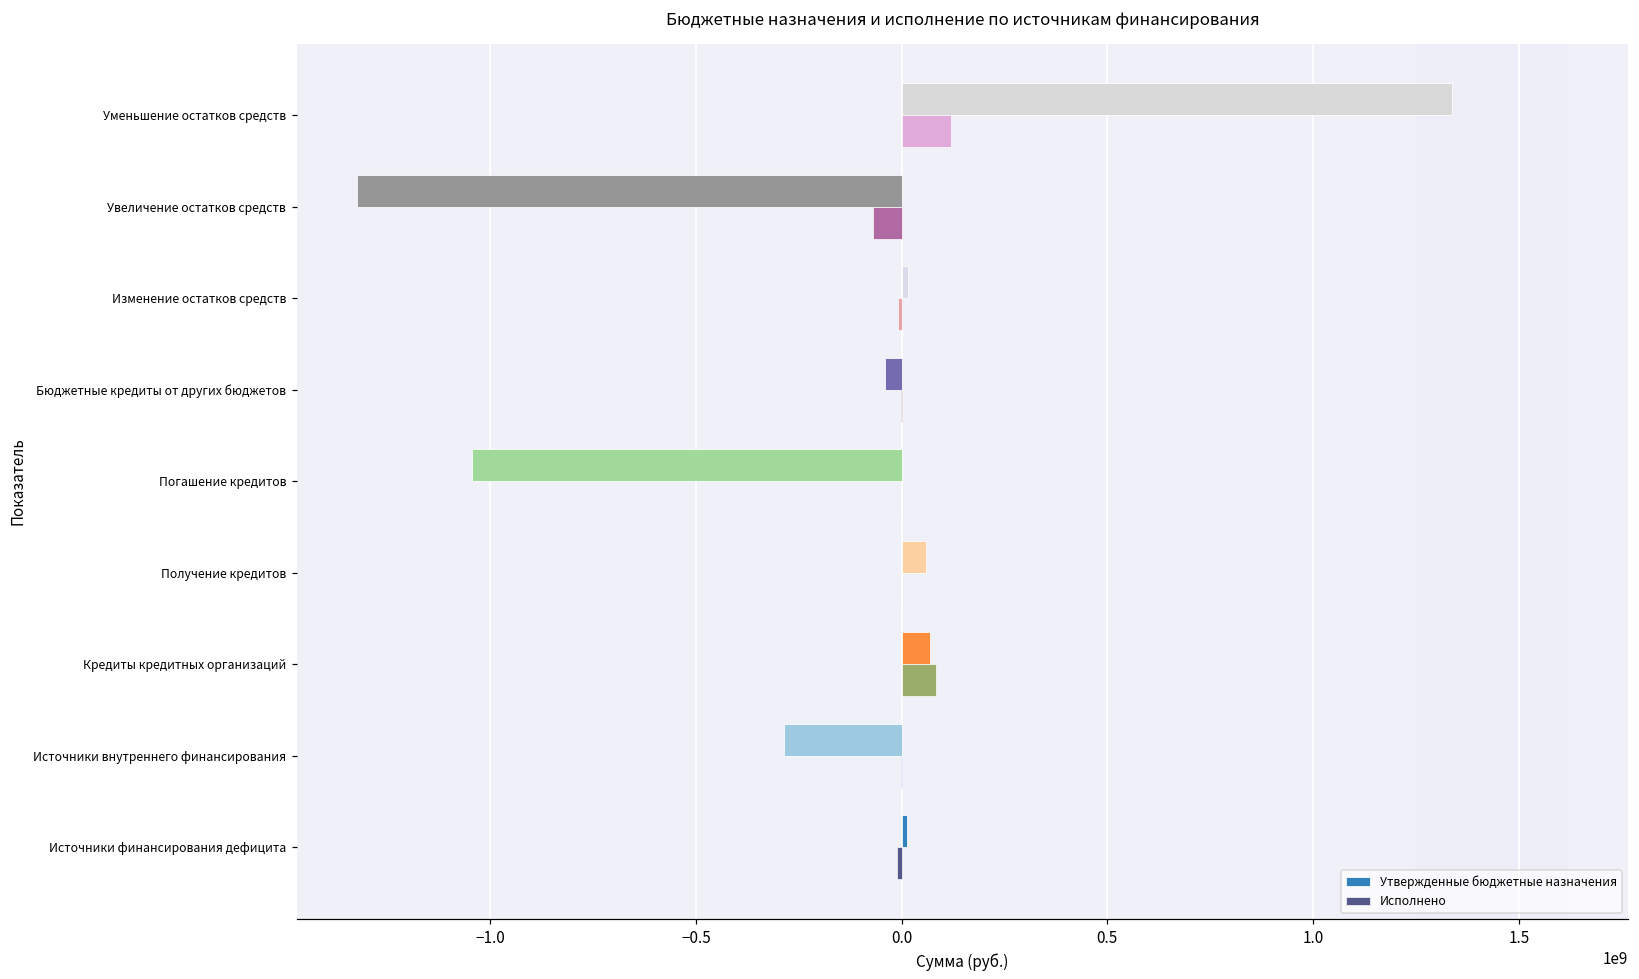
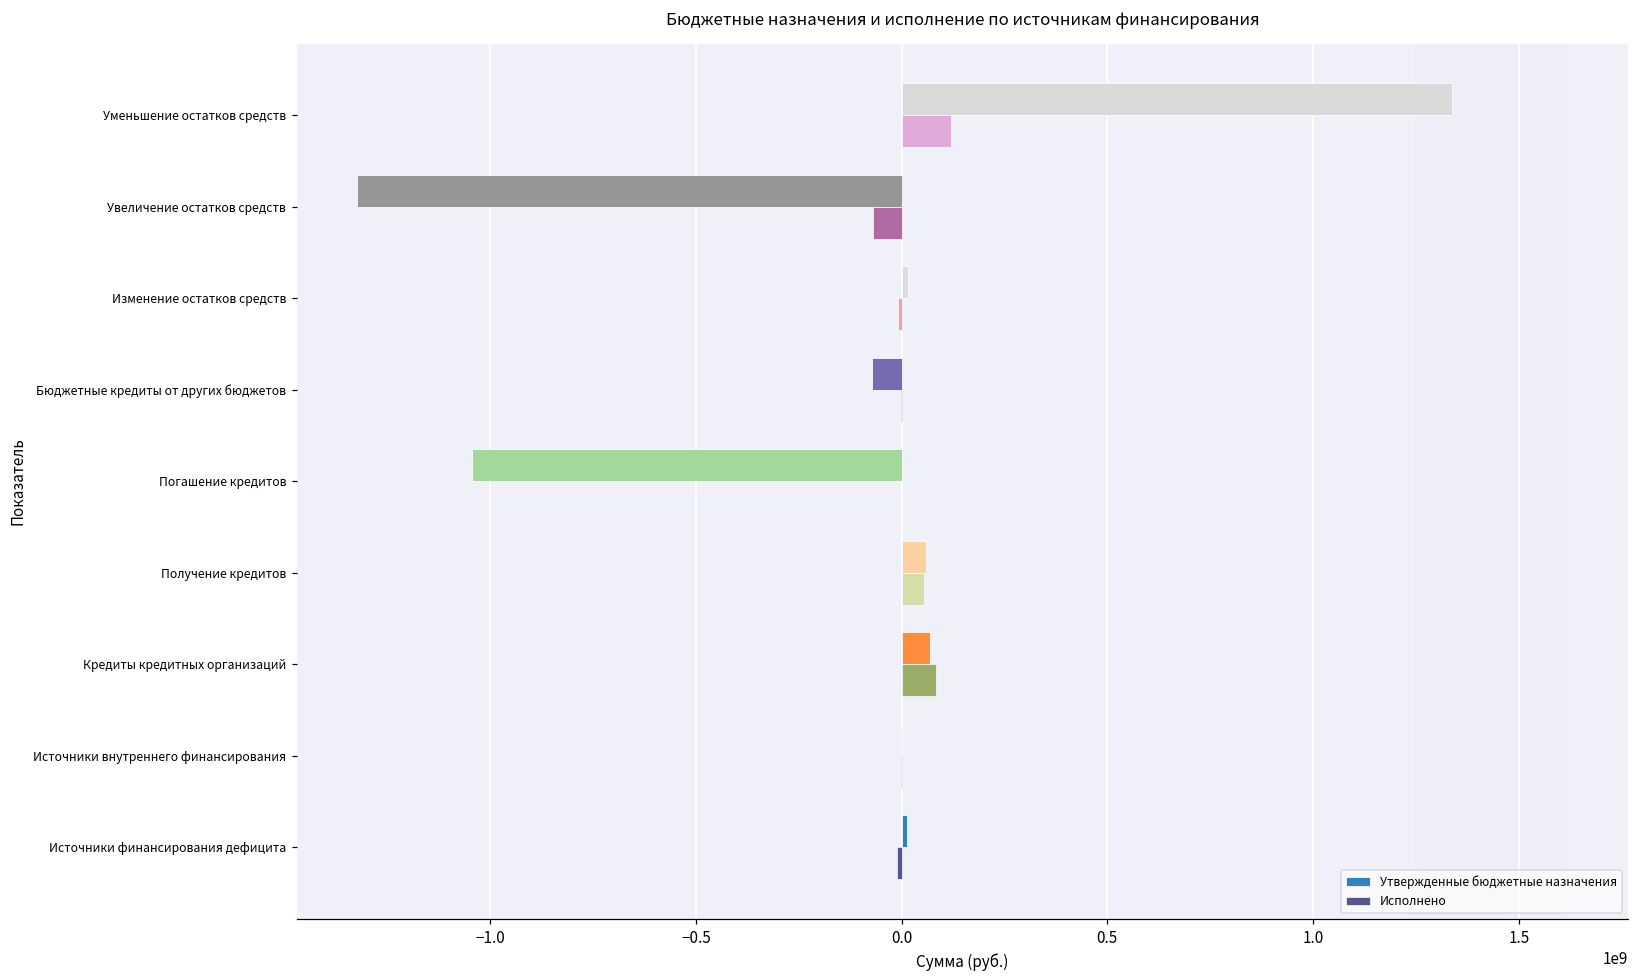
  {
    "Утвержденные бюджетные назначения": {
      "Уменьшение остатков средств": 1340000000,
      "Увеличение остатков средств": -1320000000,
      "Изменение остатков средств": 20000000,
-     "Бюджетные кредиты от других бюджетов": -40000000,
+     "Бюджетные кредиты от других бюджетов": -70000000,
      "Погашение кредитов": -1050000000,
      "Получение кредитов": 60000000,
      "Кредиты кредитных организаций": 70000000,
-     "Источники внутреннего финансирования": -290000000,
+     "Источники внутреннего финансирования": 0,
      "Источники финансирования дефицита": 10000000
    },
    "Исполнено": {
      "Уменьшение остатков средств": 120000000,
      "Увеличение остатков средств": -70000000,
      "Изменение остатков средств": -10000000,
      "Погашение кредитов": 0,
-     "Получение кредитов": 0,
+     "Получение кредитов": 50000000,
      "Кредиты кредитных организаций": 80000000,
      "Источники финансирования дефицита": -10000000
    }
  }
